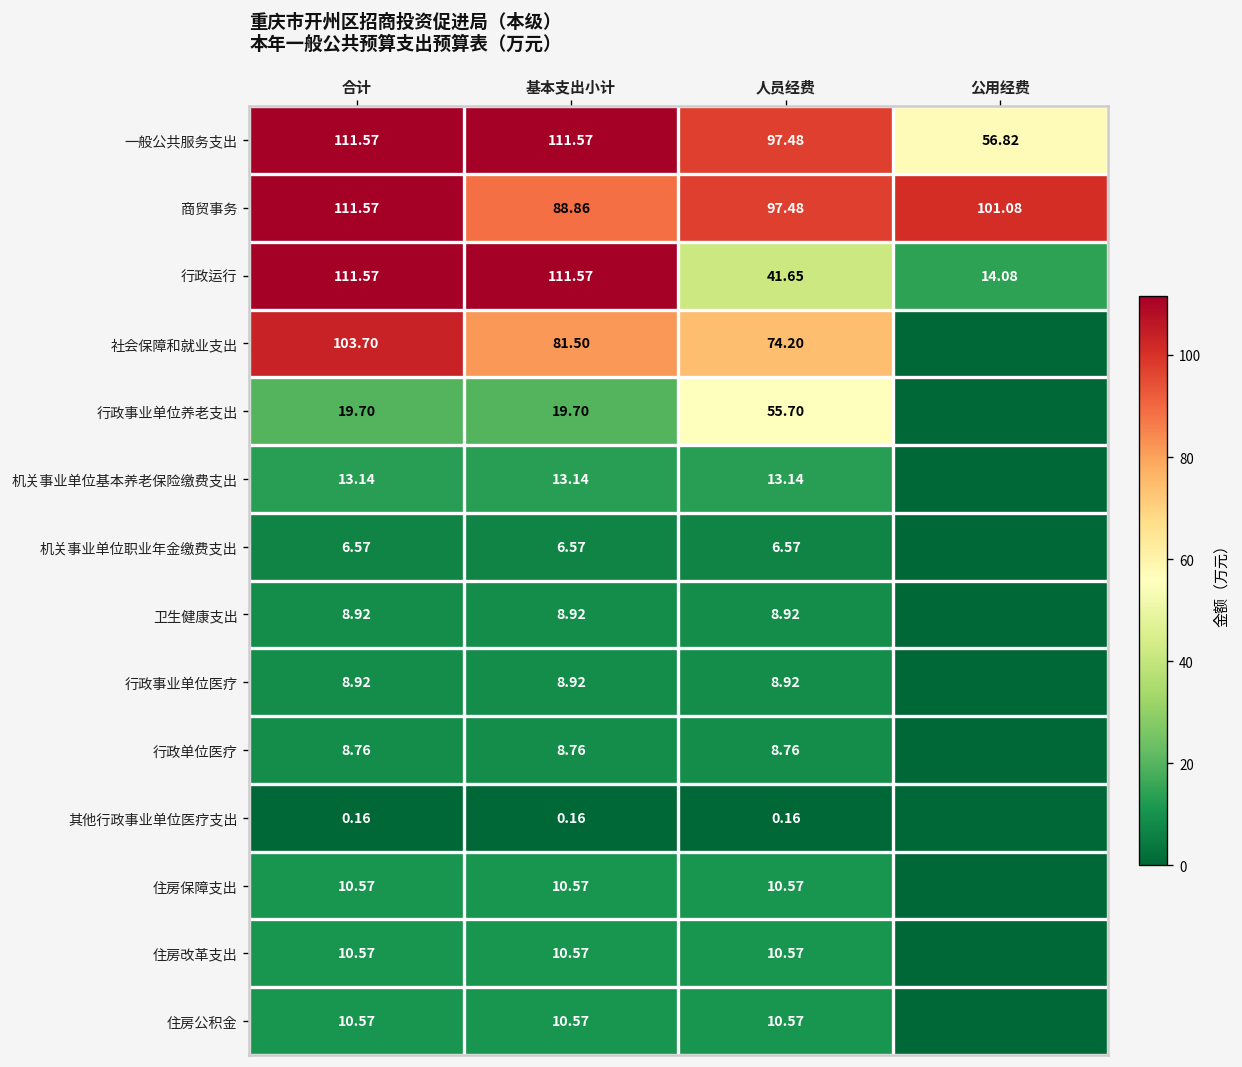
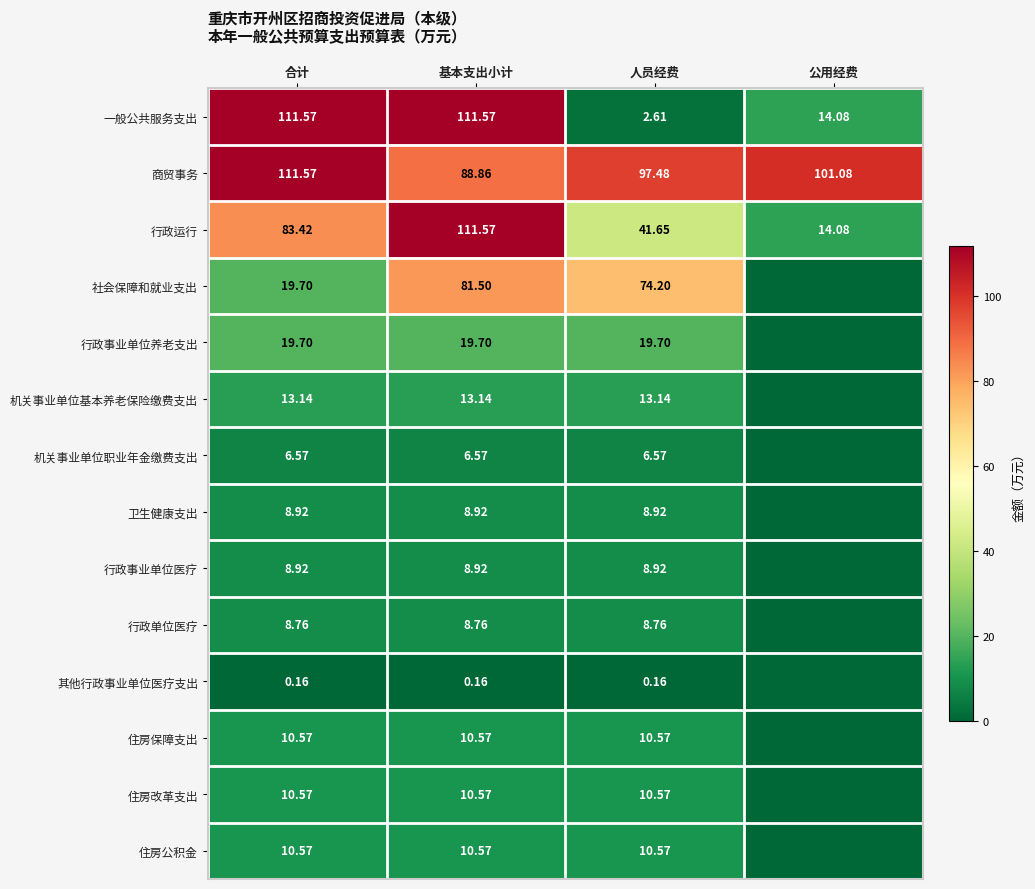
  {
    "一般公共服务支出": {
      "合计": 111.57,
      "基本支出小计": 111.57,
-     "人员经费": 97.48,
-     "公用经费": 56.82
+     "人员经费": 2.61,
+     "公用经费": 14.08
    },
    "商贸事务": {
      "合计": 111.57,
      "基本支出小计": 88.86,
      "人员经费": 97.48,
      "公用经费": 101.08
    },
    "行政运行": {
-     "合计": 111.57,
+     "合计": 83.42,
      "基本支出小计": 111.57,
      "人员经费": 41.65,
      "公用经费": 14.08
    },
    "社会保障和就业支出": {
-     "合计": 103.70,
+     "合计": 19.70,
      "基本支出小计": 81.50,
      "人员经费": 74.20
    },
    "行政事业单位养老支出": {
      "合计": 19.70,
      "基本支出小计": 19.70,
-     "人员经费": 55.70
+     "人员经费": 19.70
    },
    "机关事业单位基本养老保险缴费支出": {
      "合计": 13.14,
      "基本支出小计": 13.14,
      "人员经费": 13.14
    },
    "机关事业单位职业年金缴费支出": {
      "合计": 6.57,
      "基本支出小计": 6.57,
      "人员经费": 6.57
    },
    "卫生健康支出": {
      "合计": 8.92,
      "基本支出小计": 8.92,
      "人员经费": 8.92
    },
    "行政事业单位医疗": {
      "合计": 8.92,
      "基本支出小计": 8.92,
      "人员经费": 8.92
    },
    "行政单位医疗": {
      "合计": 8.76,
      "基本支出小计": 8.76,
      "人员经费": 8.76
    },
    "其他行政事业单位医疗支出": {
      "合计": 0.16,
      "基本支出小计": 0.16,
      "人员经费": 0.16
    },
    "住房保障支出": {
      "合计": 10.57,
      "基本支出小计": 10.57,
      "人员经费": 10.57
    },
    "住房改革支出": {
      "合计": 10.57,
      "基本支出小计": 10.57,
      "人员经费": 10.57
    },
    "住房公积金": {
      "合计": 10.57,
      "基本支出小计": 10.57,
      "人员经费": 10.57
    }
  }
